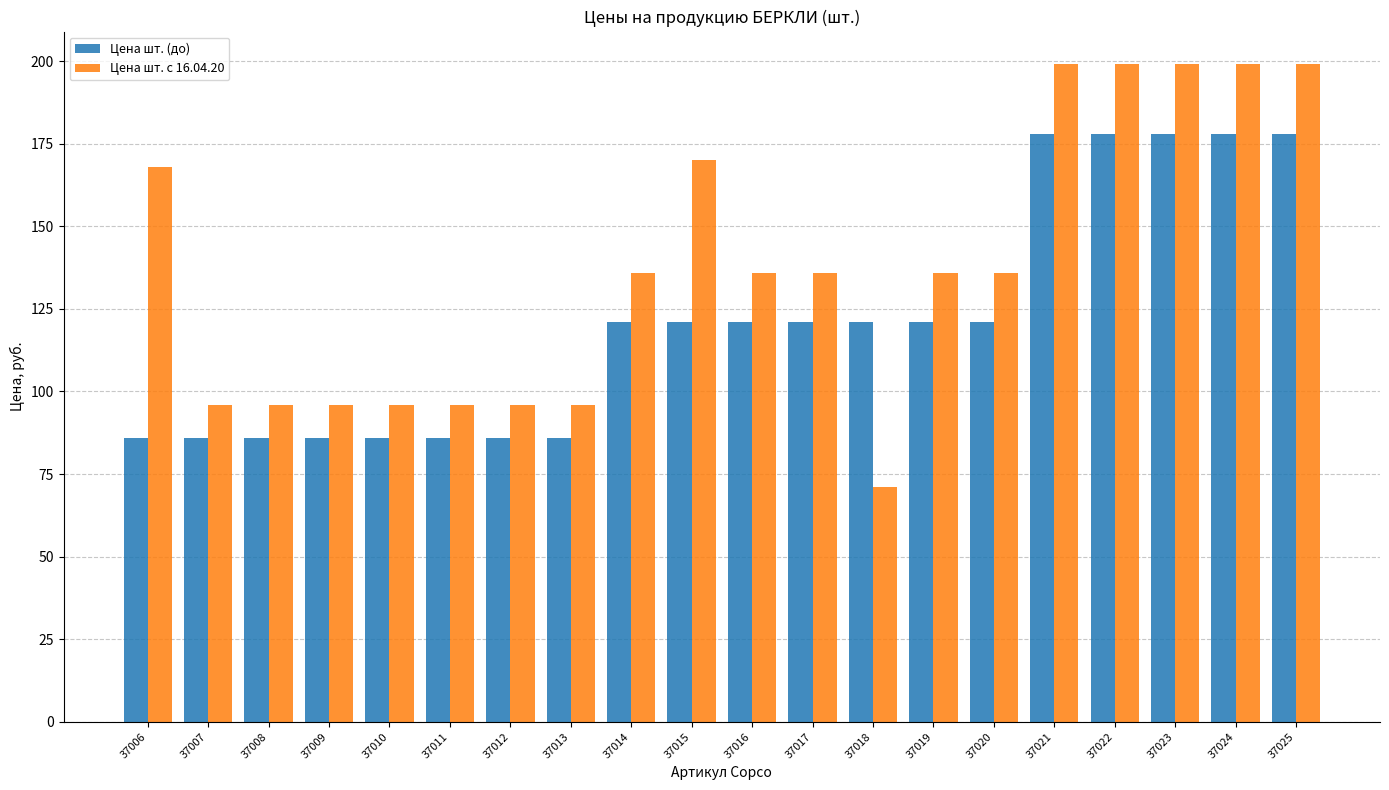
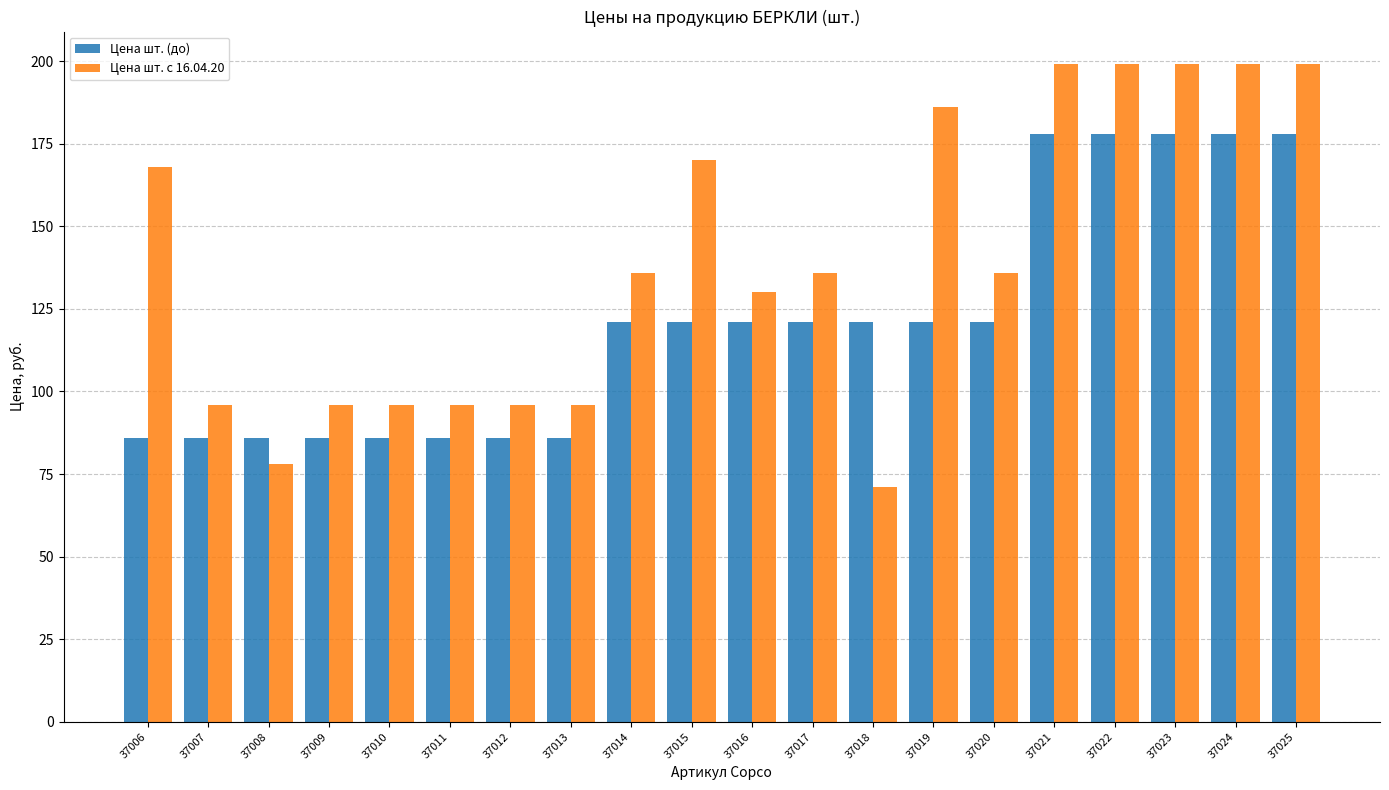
  {
    "Цена шт. (до)": {
      "37006": 86,
      "37007": 86,
      "37008": 86,
      "37009": 86,
      "37010": 86,
      "37011": 86,
      "37012": 86,
      "37013": 86,
      "37014": 121,
      "37015": 121,
      "37016": 121,
      "37017": 121,
      "37018": 121,
      "37019": 121,
      "37020": 121,
      "37021": 178,
      "37022": 178,
      "37023": 178,
      "37024": 178,
      "37025": 178
    },
    "Цена шт. с 16.04.20": {
      "37006": 168,
      "37007": 96,
-     "37008": 96,
+     "37008": 78,
      "37009": 96,
      "37010": 96,
      "37011": 96,
      "37012": 96,
      "37013": 96,
      "37014": 136,
      "37015": 170,
-     "37016": 136,
+     "37016": 130,
      "37017": 136,
      "37018": 71,
-     "37019": 136,
+     "37019": 186,
      "37020": 136,
      "37021": 199,
      "37022": 199,
      "37023": 199,
      "37024": 199,
      "37025": 199
    }
  }
